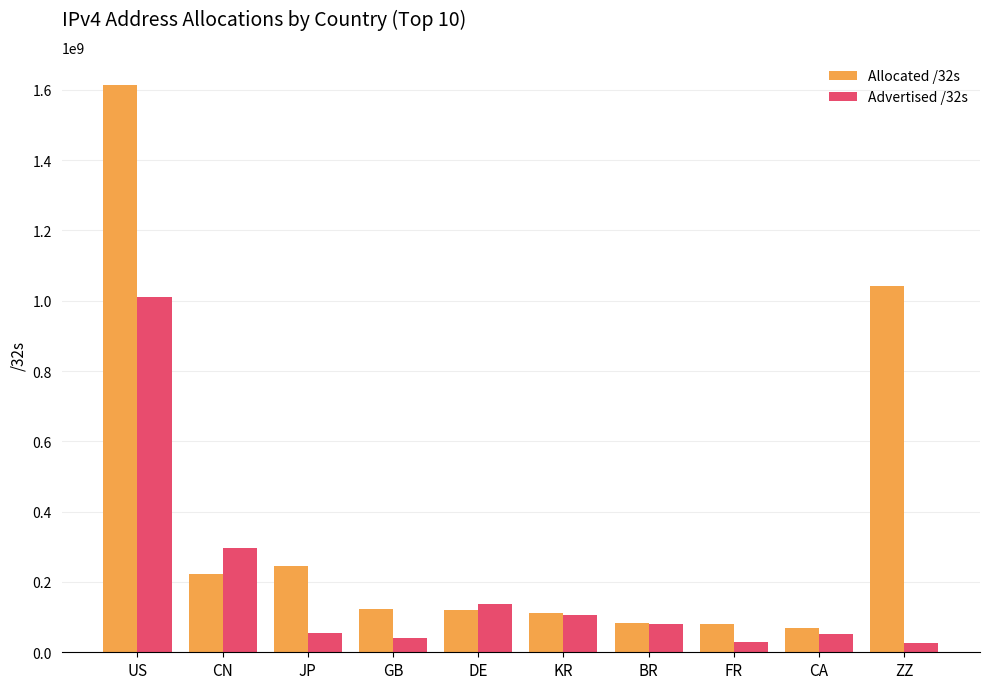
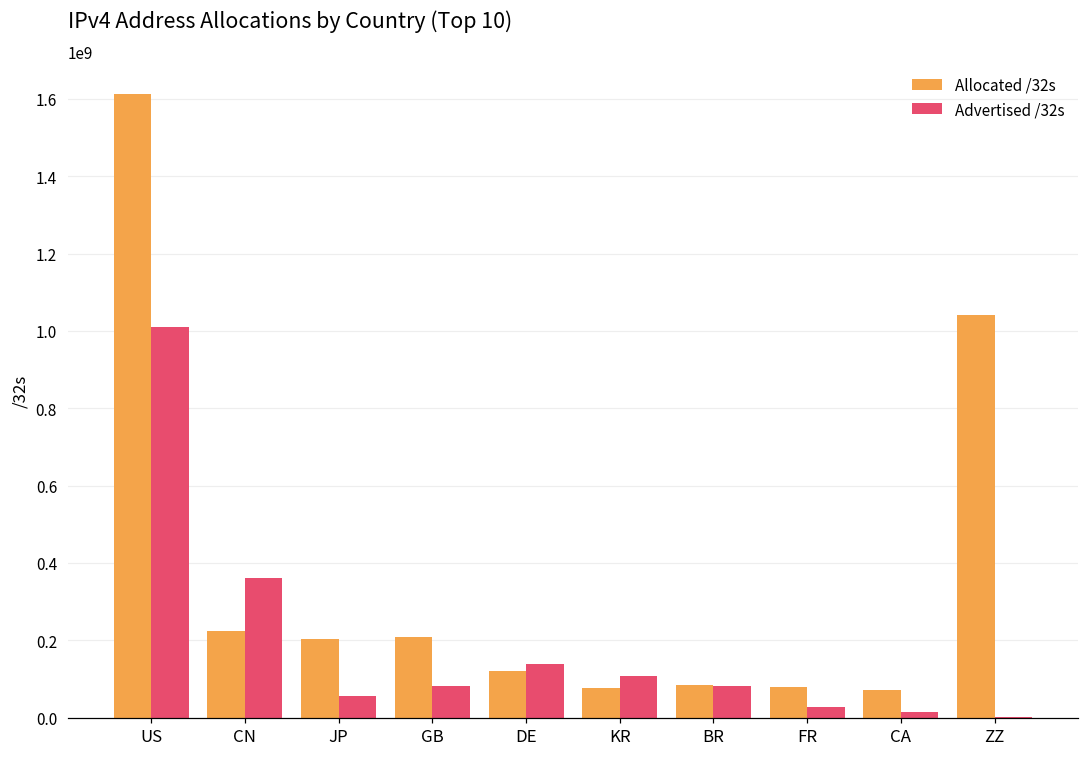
  {
    "Allocated /32s": {
      "US": 1610000000,
      "CN": 220000000,
-     "JP": 250000000,
-     "GB": 120000000,
+     "JP": 200000000,
+     "GB": 210000000,
      "DE": 120000000,
-     "KR": 110000000,
+     "KR": 80000000,
      "BR": 80000000,
      "FR": 80000000,
      "CA": 70000000,
      "ZZ": 1040000000
    },
    "Advertised /32s": {
      "US": 1010000000,
-     "CN": 300000000,
+     "CN": 360000000,
      "JP": 50000000,
-     "GB": 40000000,
+     "GB": 80000000,
      "DE": 140000000,
      "KR": 110000000,
      "BR": 80000000,
      "FR": 30000000,
-     "CA": 50000000,
-     "ZZ": 30000000
+     "CA": 20000000,
+     "ZZ": 0
    }
  }
